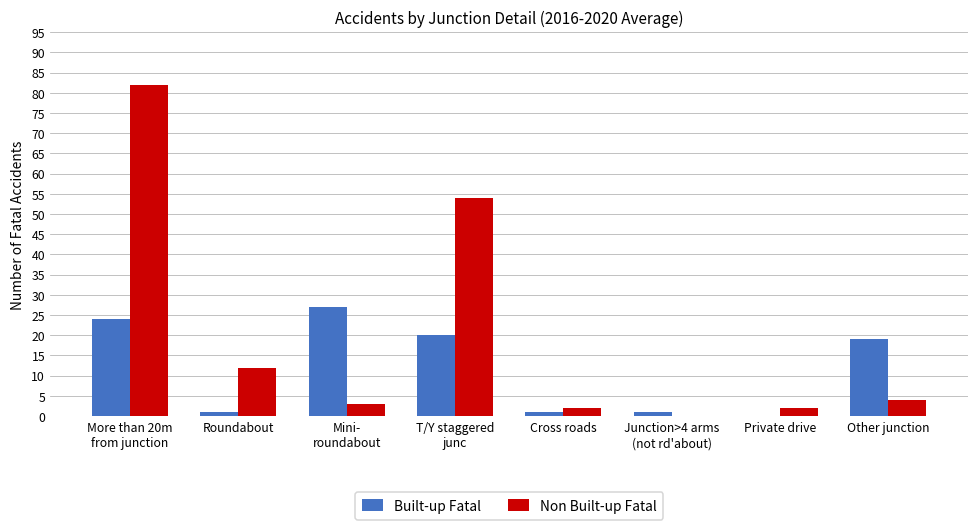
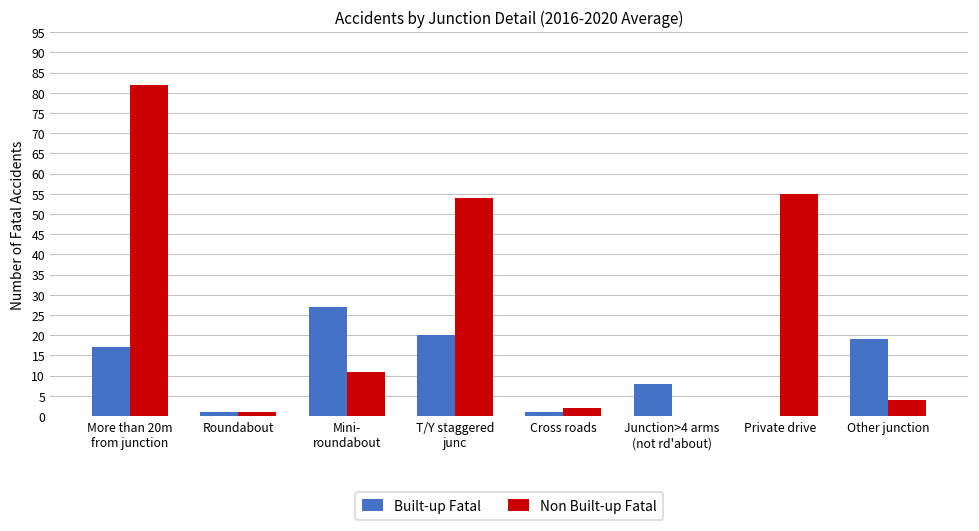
  {
    "Built-up Fatal": {
-     "More than 20m from junction": 24,
+     "More than 20m from junction": 17,
      "Roundabout": 1,
      "Mini- roundabout": 27,
      "T/Y staggered junc": 20,
      "Cross roads": 1,
-     "Junction>4 arms (not rd'about)": 1,
+     "Junction>4 arms (not rd'about)": 8,
      "Private drive": 0,
      "Other junction": 19
    },
    "Non Built-up Fatal": {
      "More than 20m from junction": 82,
-     "Roundabout": 12,
-     "Mini- roundabout": 3,
+     "Roundabout": 1,
+     "Mini- roundabout": 11,
      "T/Y staggered junc": 54,
      "Cross roads": 2,
      "Junction>4 arms (not rd'about)": 0,
-     "Private drive": 2,
+     "Private drive": 55,
      "Other junction": 4
    }
  }
